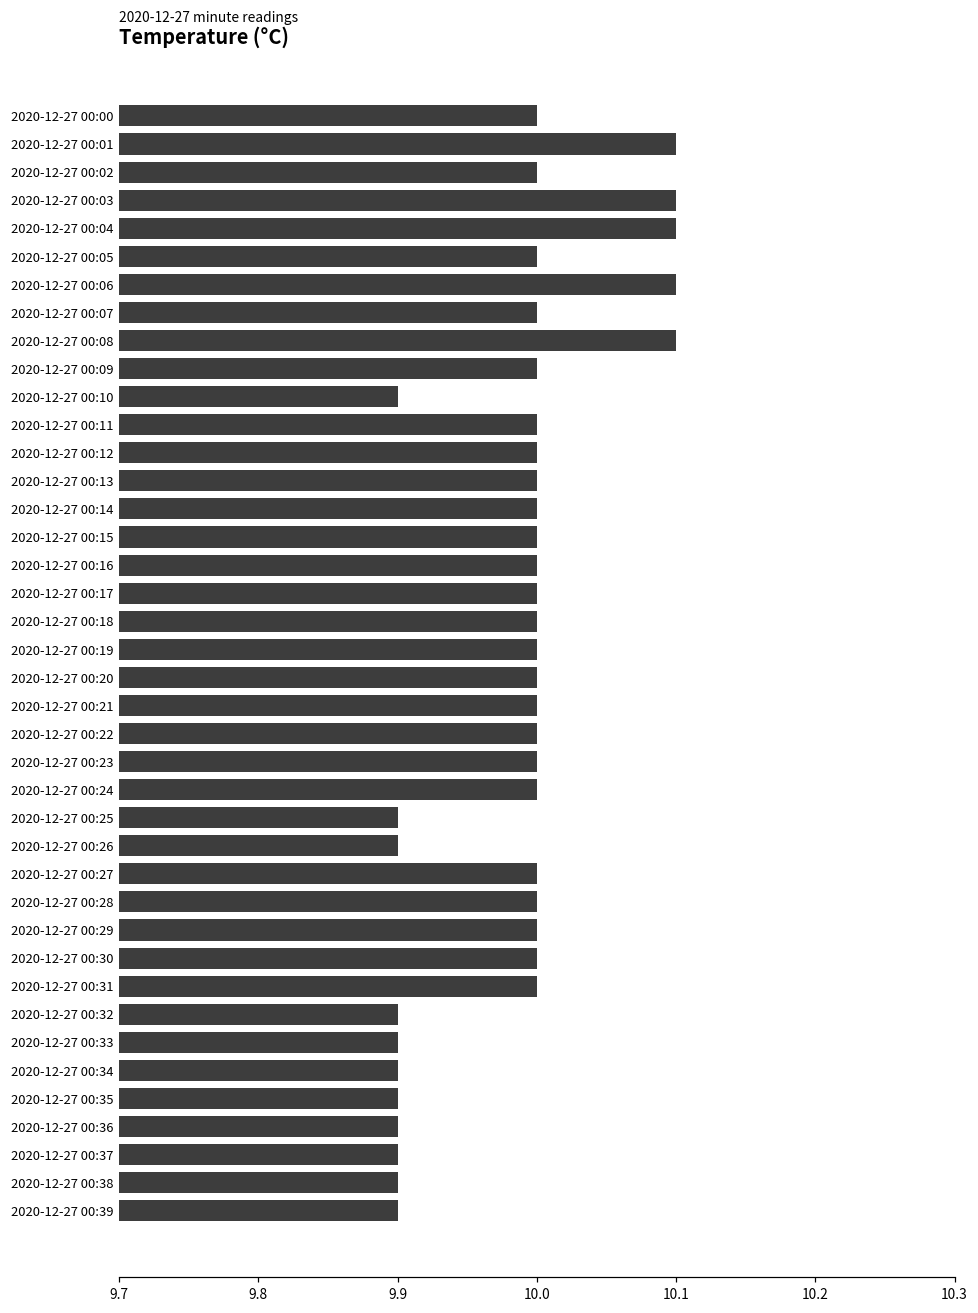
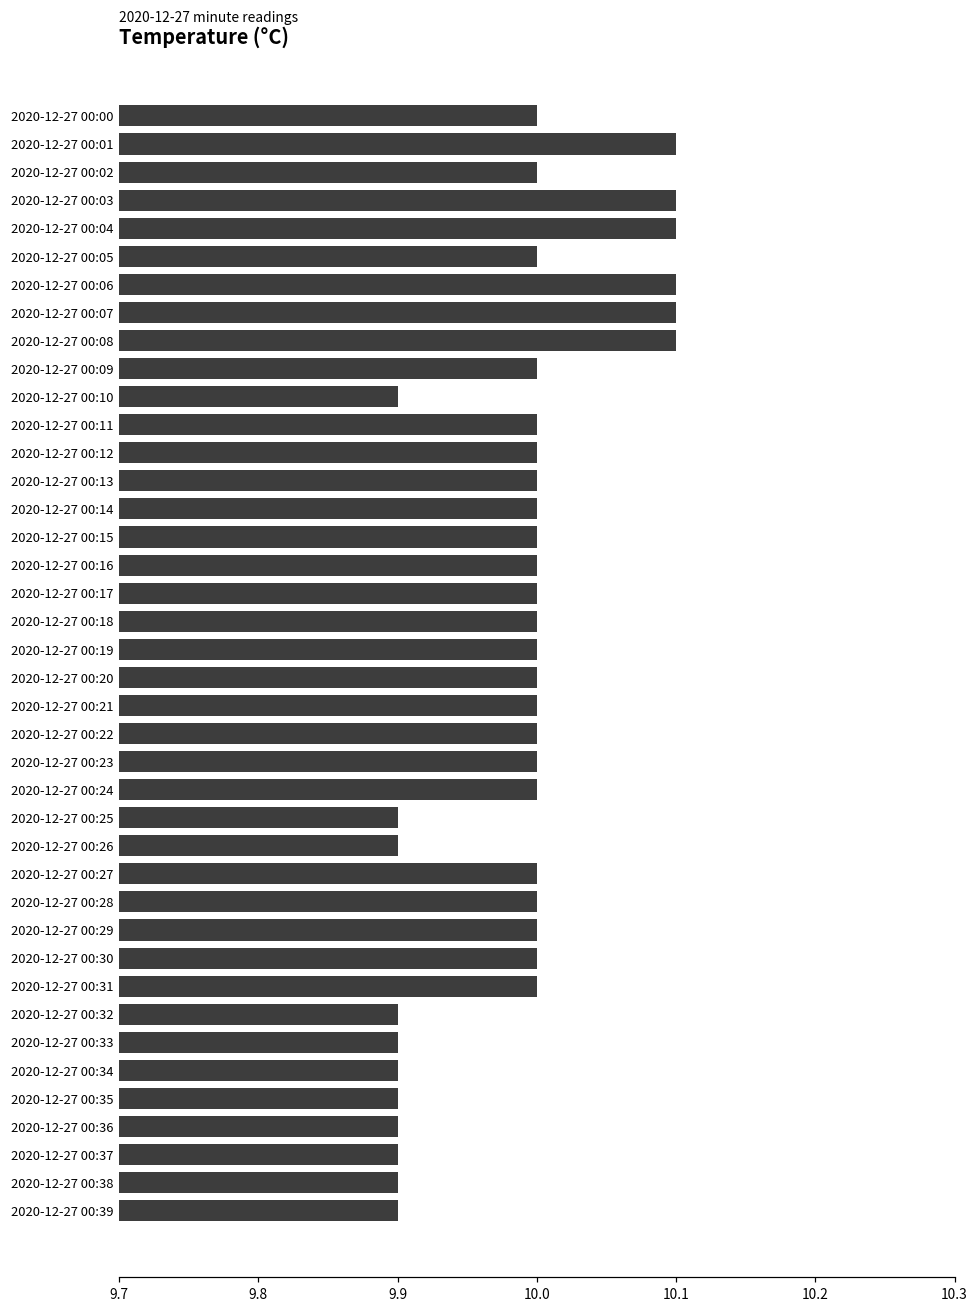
  {
    "2020-12-27 00:00": 10.0,
    "2020-12-27 00:01": 10.1,
    "2020-12-27 00:02": 10.0,
    "2020-12-27 00:03": 10.1,
    "2020-12-27 00:04": 10.1,
    "2020-12-27 00:05": 10.0,
    "2020-12-27 00:06": 10.1,
-   "2020-12-27 00:07": 10.0,
+   "2020-12-27 00:07": 10.1,
    "2020-12-27 00:08": 10.1,
    "2020-12-27 00:09": 10.0,
    "2020-12-27 00:10": 9.9,
    "2020-12-27 00:11": 10.0,
    "2020-12-27 00:12": 10.0,
    "2020-12-27 00:13": 10.0,
    "2020-12-27 00:14": 10.0,
    "2020-12-27 00:15": 10.0,
    "2020-12-27 00:16": 10.0,
    "2020-12-27 00:17": 10.0,
    "2020-12-27 00:18": 10.0,
    "2020-12-27 00:19": 10.0,
    "2020-12-27 00:20": 10.0,
    "2020-12-27 00:21": 10.0,
    "2020-12-27 00:22": 10.0,
    "2020-12-27 00:23": 10.0,
    "2020-12-27 00:24": 10.0,
    "2020-12-27 00:25": 9.9,
    "2020-12-27 00:26": 9.9,
    "2020-12-27 00:27": 10.0,
    "2020-12-27 00:28": 10.0,
    "2020-12-27 00:29": 10.0,
    "2020-12-27 00:30": 10.0,
    "2020-12-27 00:31": 10.0,
    "2020-12-27 00:32": 9.9,
    "2020-12-27 00:33": 9.9,
    "2020-12-27 00:34": 9.9,
    "2020-12-27 00:35": 9.9,
    "2020-12-27 00:36": 9.9,
    "2020-12-27 00:37": 9.9,
    "2020-12-27 00:38": 9.9,
    "2020-12-27 00:39": 9.9
  }
